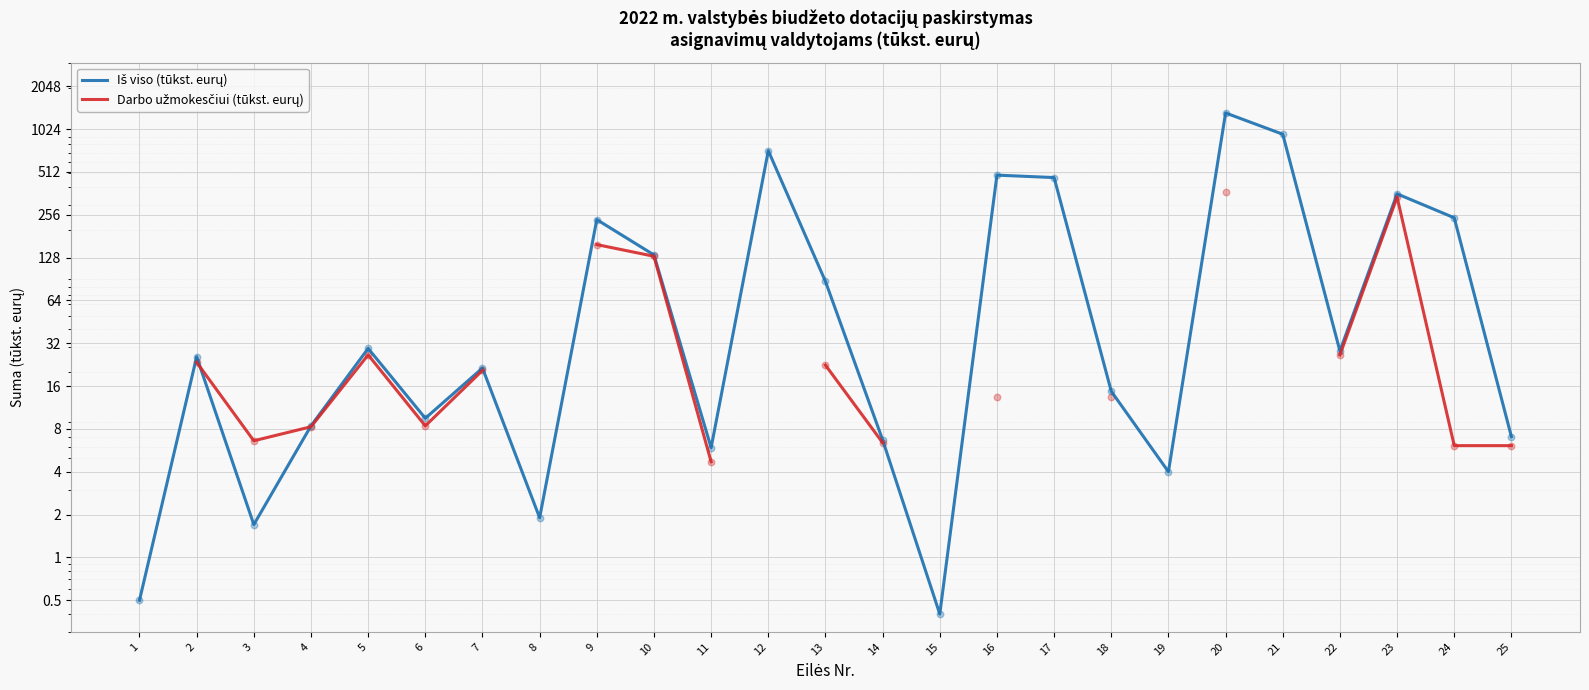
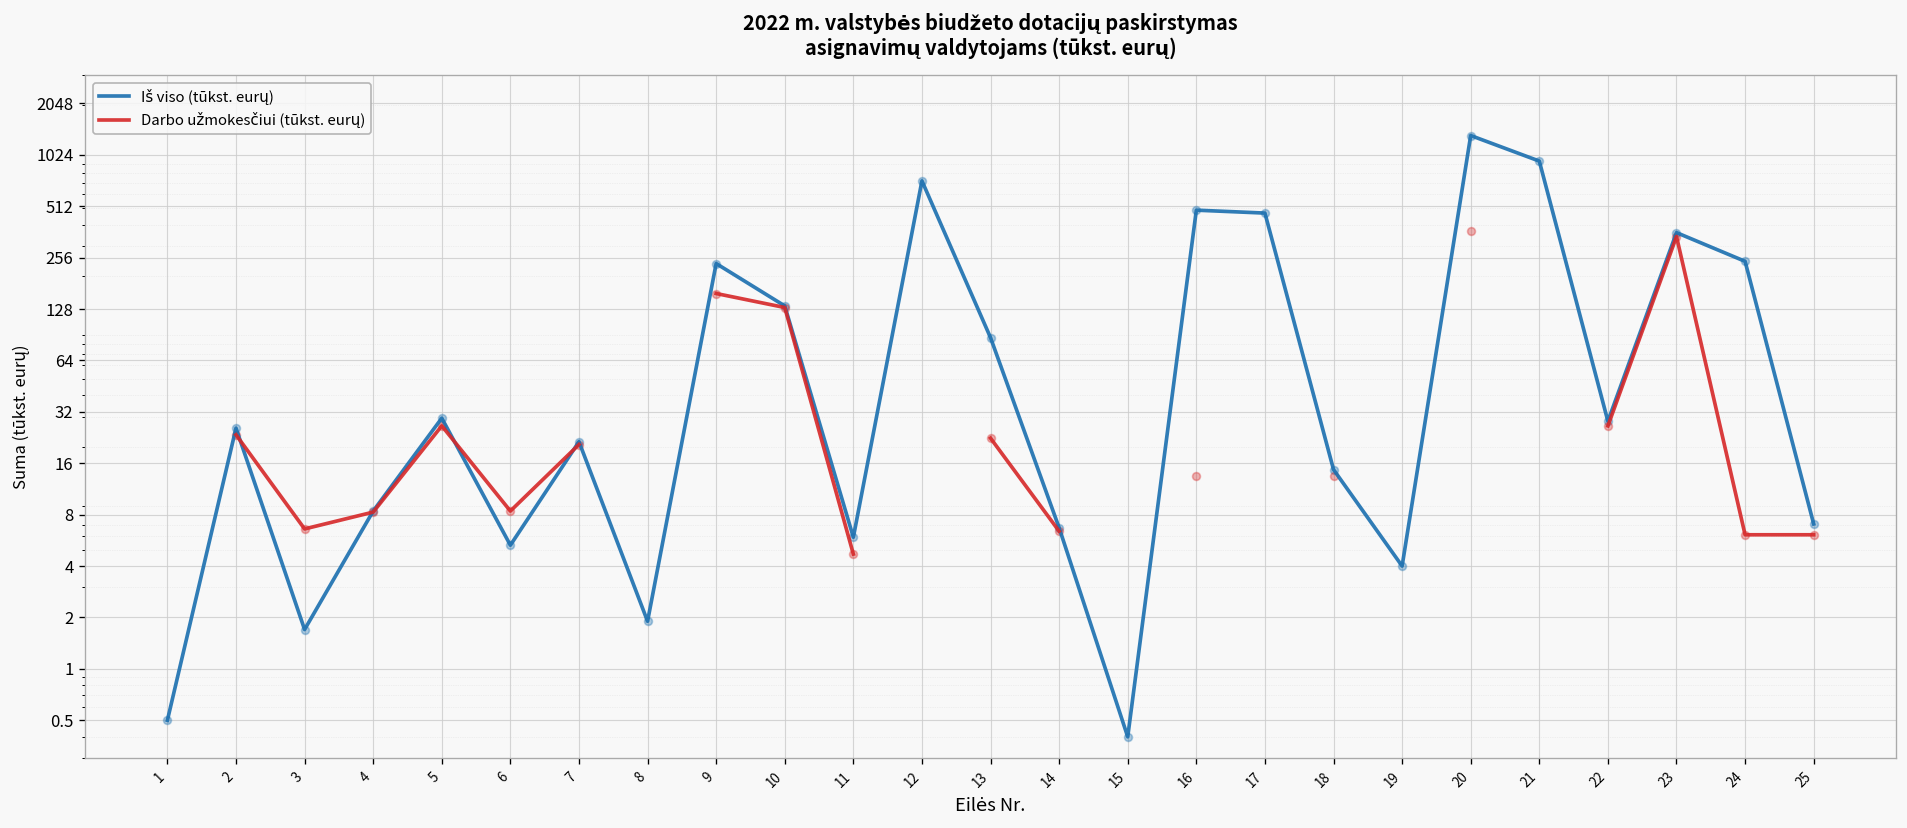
  {
    "Iš viso (tūkst. eurų)": {
      "1": 0.5,
      "2": 26,
      "3": 1.7,
      "5": 29,
-     "6": 10,
+     "6": 5.3,
      "8": 1.9,
      "9": 240,
      "11": 5.9,
      "12": 700,
      "13": 90,
      "14": 7,
      "15": 0.4,
      "16": 490,
      "17": 470,
      "18": 15,
      "19": 4.0,
      "20": 1300,
      "21": 900,
      "22": 28,
      "23": 360,
      "24": 240,
      "25": 7
    }
  }
